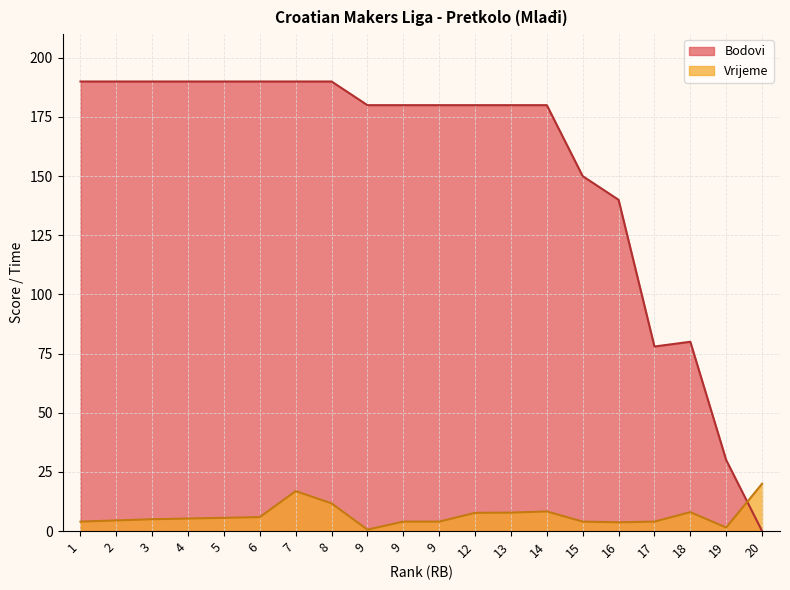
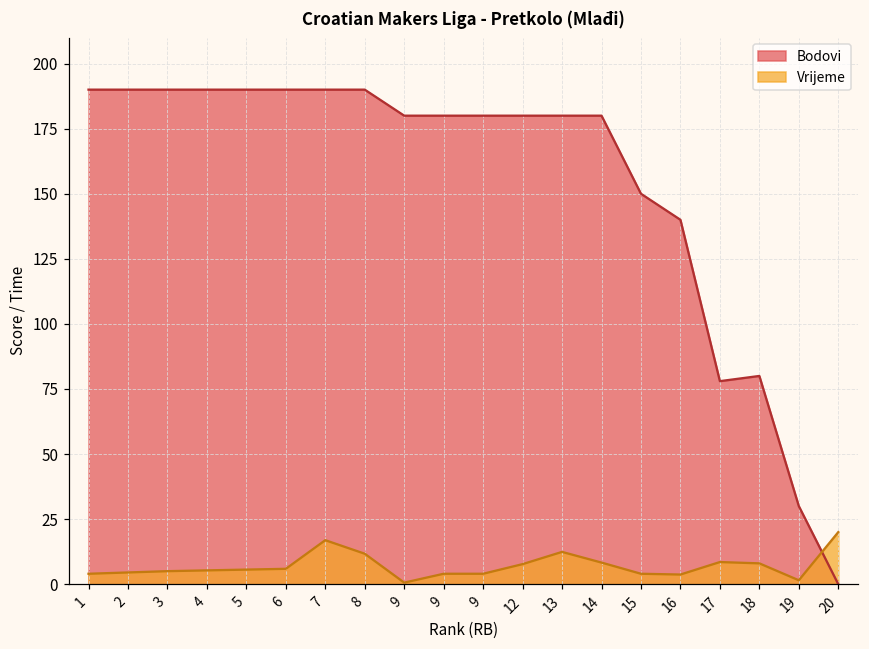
  {
    "Bodovi": {
      "1": 190,
      "2": 190,
      "3": 190,
      "4": 190,
      "5": 190,
      "6": 190,
      "7": 190,
      "8": 190,
      "12": 180,
      "13": 180,
      "14": 180,
      "15": 150,
      "16": 140,
      "17": 78,
      "18": 80,
      "19": 30,
      "20": 0
    },
    "Vrijeme": {
      "1": 4,
      "2": 5,
      "3": 5,
      "4": 5,
      "5": 6,
      "6": 6,
      "7": 17,
      "8": 12,
      "12": 8,
-     "13": 8,
+     "13": 12,
      "14": 8,
      "15": 4,
      "16": 4,
-     "17": 4,
+     "17": 9,
      "18": 8,
      "19": 2,
      "20": 20
    }
  }
